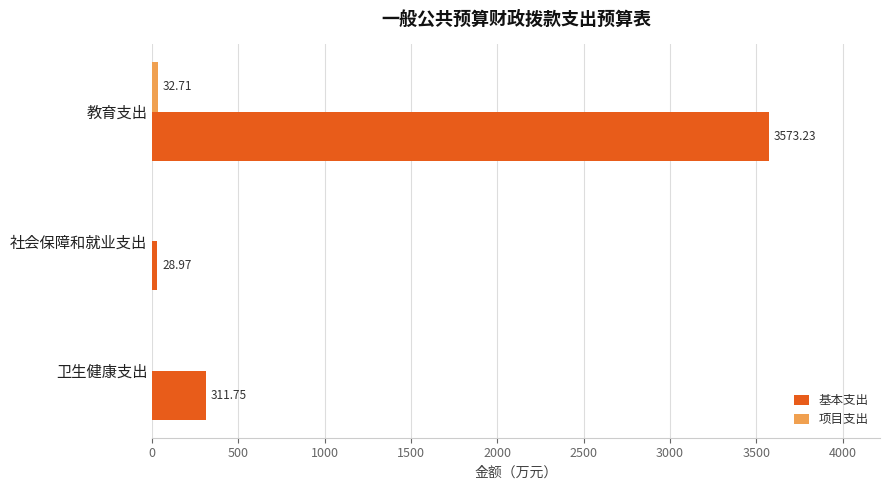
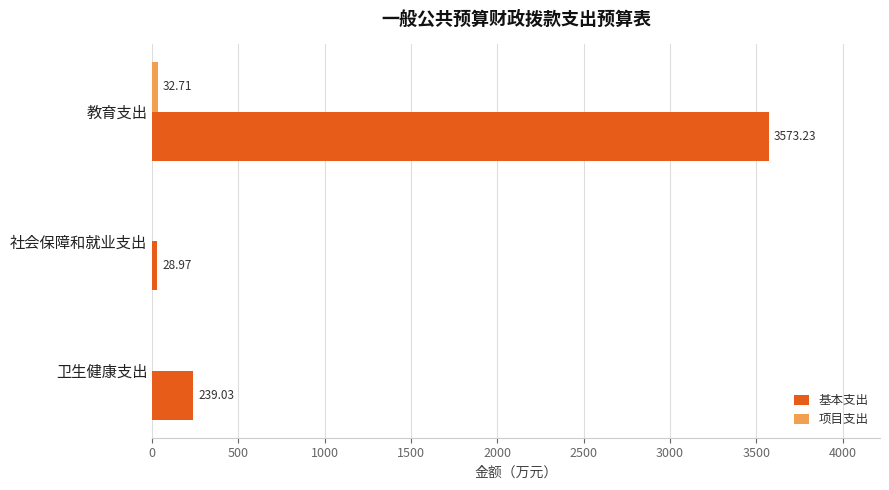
  {
    "基本支出": {
      "教育支出": 3573.23,
      "社会保障和就业支出": 28.97,
-     "卫生健康支出": 311.75
+     "卫生健康支出": 239.03
    },
    "项目支出": {
      "教育支出": 32.71
    }
  }
